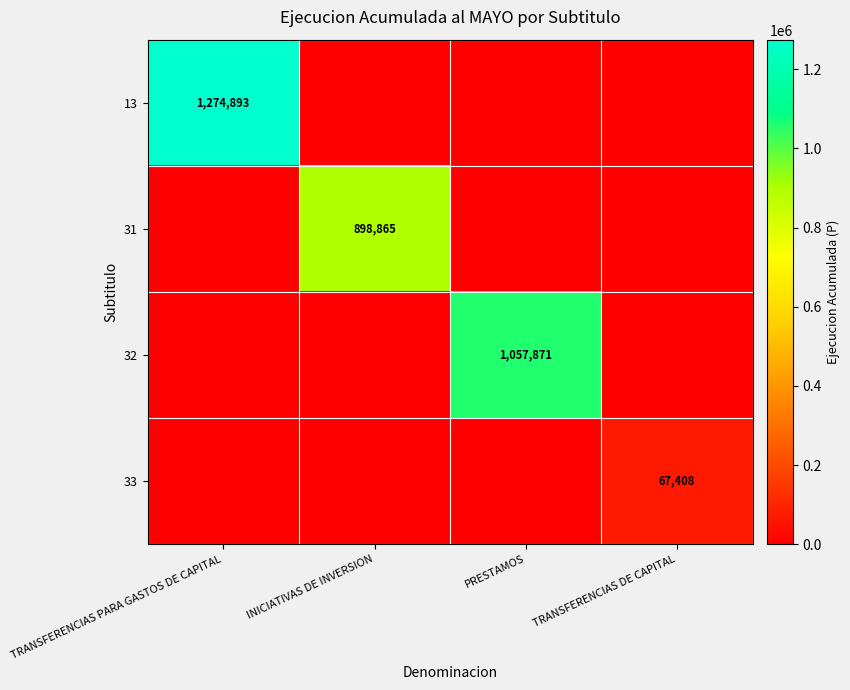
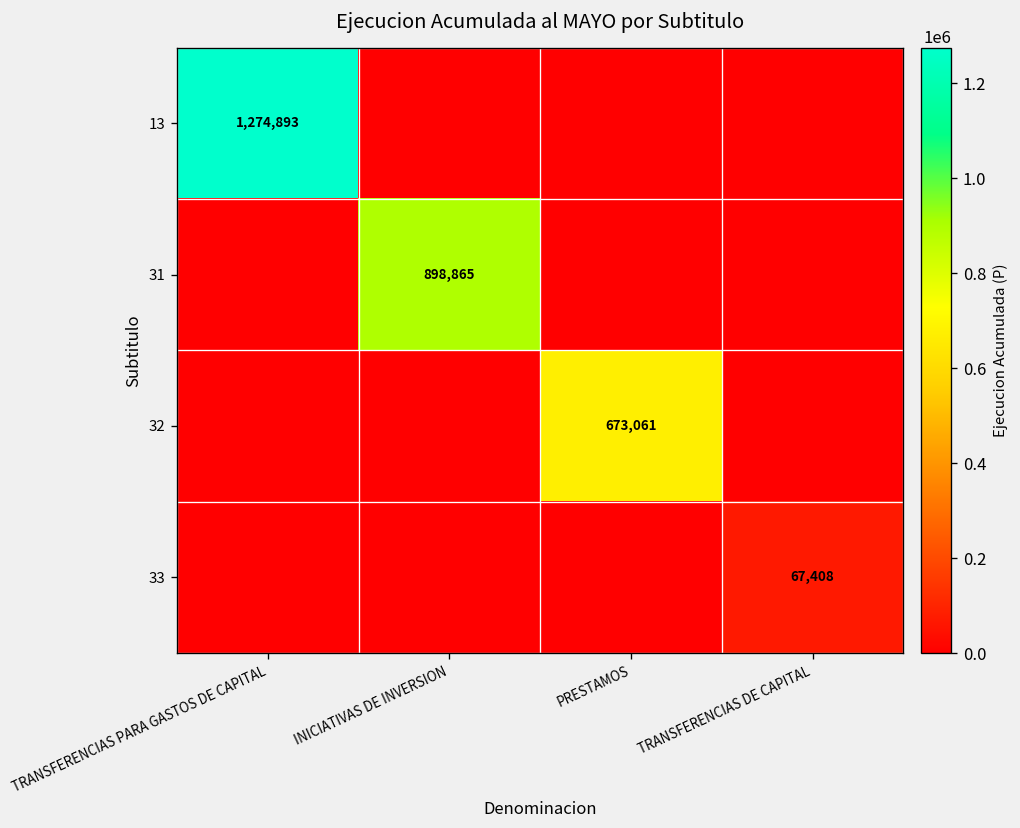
  {
    "13": {
      "TRANSFERENCIAS PARA GASTOS DE CAPITAL": "1,274,893"
    },
    "31": {
      "INICIATIVAS DE INVERSION": "898,865"
    },
    "32": {
-     "PRESTAMOS": "1,057,871"
+     "PRESTAMOS": "673,061"
    },
    "33": {
      "TRANSFERENCIAS DE CAPITAL": "67,408"
    }
  }
